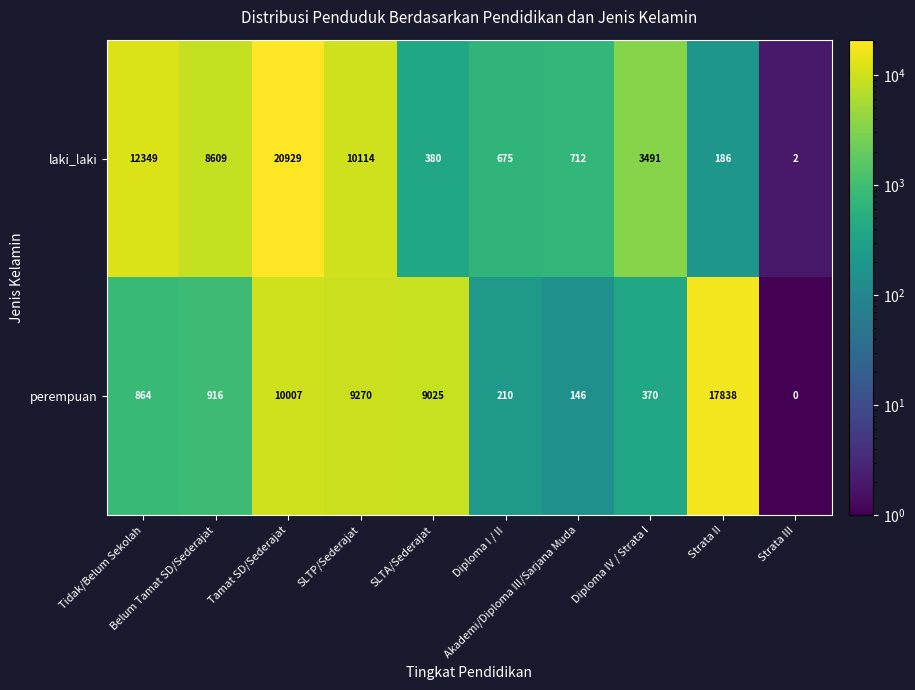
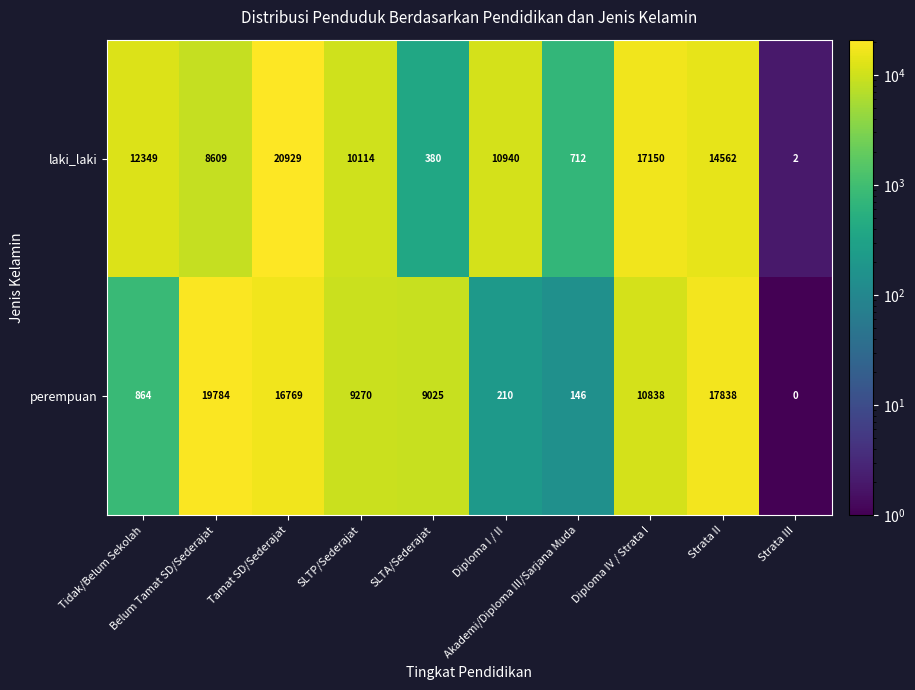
  {
    "laki_laki": {
      "Tidak/Belum Sekolah": 12349,
      "Belum Tamat SD/Sederajat": 8609,
      "Tamat SD/Sederajat": 20929,
      "SLTP/Sederajat": 10114,
      "SLTA/Sederajat": 380,
-     "Diploma I / II": 675,
+     "Diploma I / II": 10940,
      "Akademi/Diploma III/Sarjana Muda": 712,
-     "Diploma IV / Strata I": 3491,
-     "Strata II": 186,
+     "Diploma IV / Strata I": 17150,
+     "Strata II": 14562,
      "Strata III": 2
    },
    "perempuan": {
      "Tidak/Belum Sekolah": 864,
-     "Belum Tamat SD/Sederajat": 916,
-     "Tamat SD/Sederajat": 10007,
+     "Belum Tamat SD/Sederajat": 19784,
+     "Tamat SD/Sederajat": 16769,
      "SLTP/Sederajat": 9270,
      "SLTA/Sederajat": 9025,
      "Diploma I / II": 210,
      "Akademi/Diploma III/Sarjana Muda": 146,
-     "Diploma IV / Strata I": 370,
+     "Diploma IV / Strata I": 10838,
      "Strata II": 17838,
      "Strata III": 0
    }
  }
